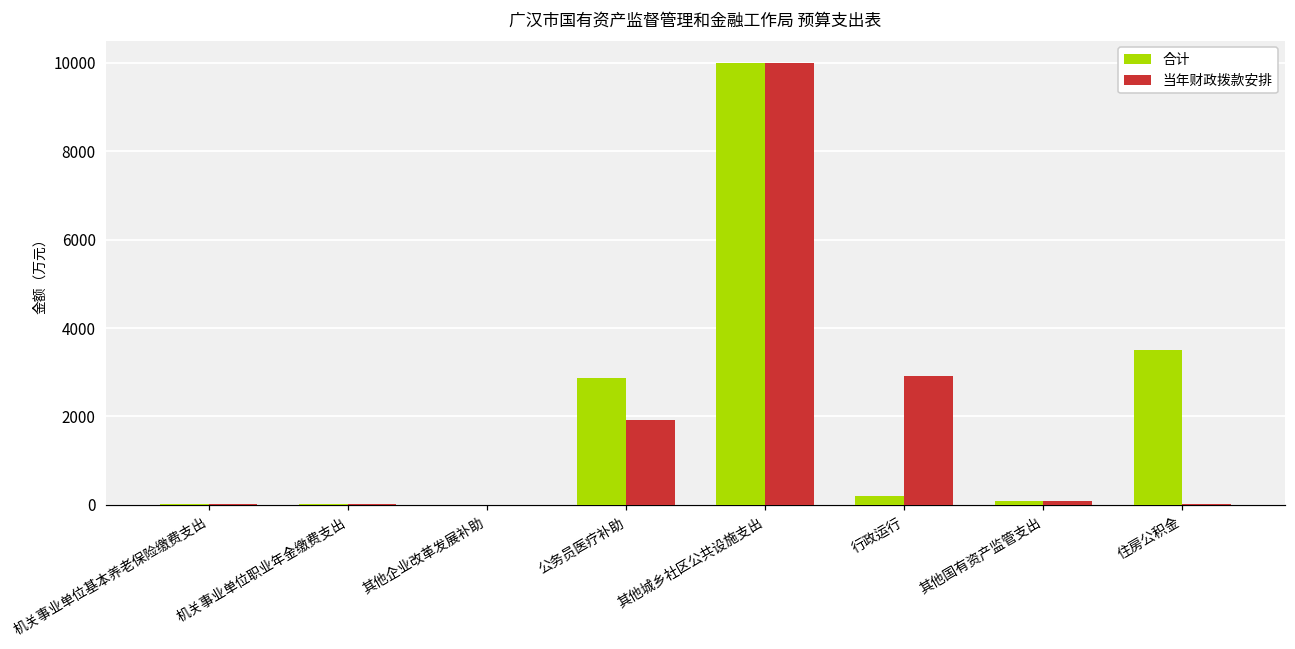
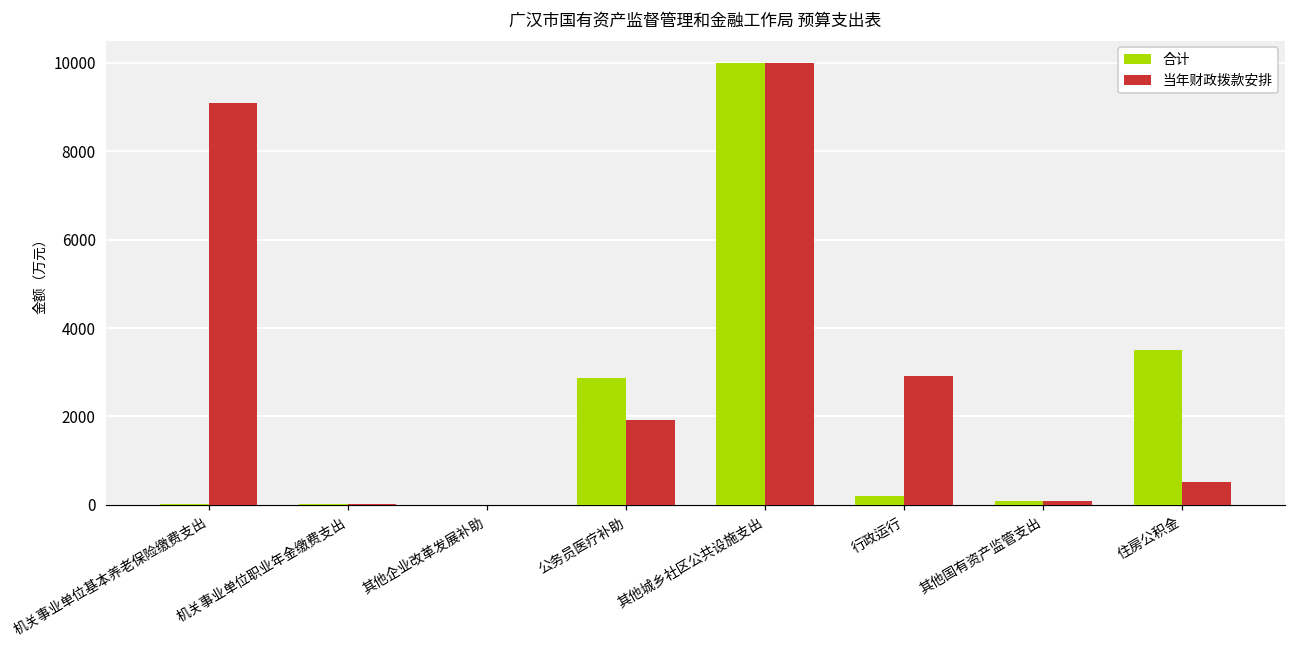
  {
    "合计": {
      "公务员医疗补助": 2900,
      "其他城乡社区公共设施支出": 10000,
      "行政运行": 200,
      "其他国有资产监管支出": 100,
      "住房公积金": 3500
    },
    "当年财政拨款安排": {
-     "机关事业单位基本养老保险缴费支出": 0,
+     "机关事业单位基本养老保险缴费支出": 9100,
      "其他企业改革发展补助": 0,
      "公务员医疗补助": 1900,
      "其他城乡社区公共设施支出": 10000,
      "行政运行": 2900,
      "其他国有资产监管支出": 100,
-     "住房公积金": 0
+     "住房公积金": 500
    }
  }
